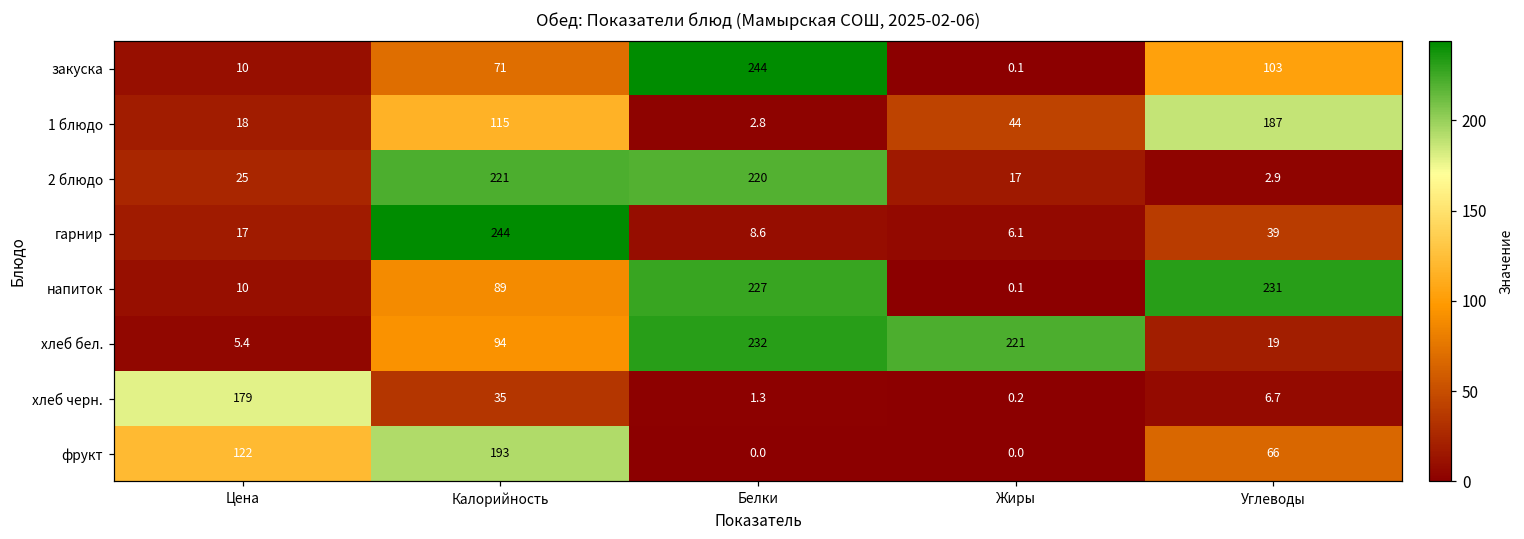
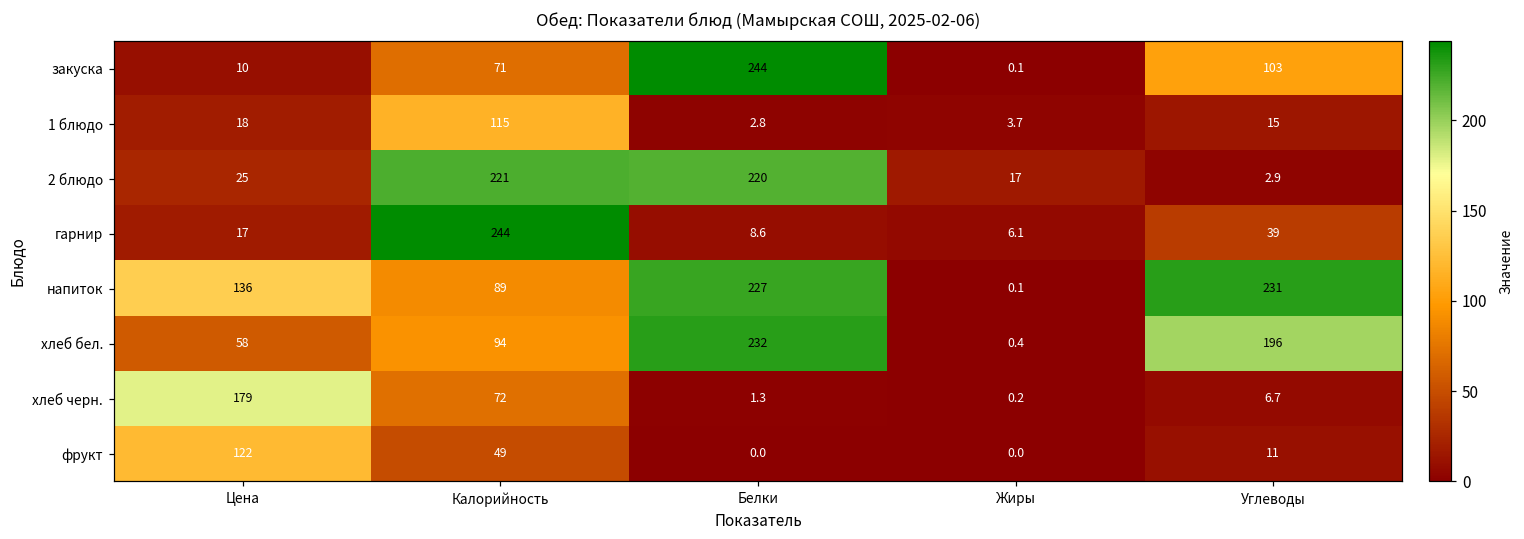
  {
    "закуска": {
      "Цена": 10,
      "Калорийность": 71,
      "Белки": 244,
      "Жиры": 0.1,
      "Углеводы": 103
    },
    "1 блюдо": {
      "Цена": 18,
      "Калорийность": 115,
      "Белки": 2.8,
-     "Жиры": 44,
-     "Углеводы": 187
+     "Жиры": 3.7,
+     "Углеводы": 15
    },
    "2 блюдо": {
      "Цена": 25,
      "Калорийность": 221,
      "Белки": 220,
      "Жиры": 17,
      "Углеводы": 2.9
    },
    "гарнир": {
      "Цена": 17,
      "Калорийность": 244,
      "Белки": 8.6,
      "Жиры": 6.1,
      "Углеводы": 39
    },
    "напиток": {
-     "Цена": 10,
+     "Цена": 136,
      "Калорийность": 89,
      "Белки": 227,
      "Жиры": 0.1,
      "Углеводы": 231
    },
    "хлеб бел.": {
-     "Цена": 5.4,
+     "Цена": 58,
      "Калорийность": 94,
      "Белки": 232,
-     "Жиры": 221,
-     "Углеводы": 19
+     "Жиры": 0.4,
+     "Углеводы": 196
    },
    "хлеб черн.": {
      "Цена": 179,
-     "Калорийность": 35,
+     "Калорийность": 72,
      "Белки": 1.3,
      "Жиры": 0.2,
      "Углеводы": 6.7
    },
    "фрукт": {
      "Цена": 122,
-     "Калорийность": 193,
+     "Калорийность": 49,
      "Белки": 0.0,
      "Жиры": 0.0,
-     "Углеводы": 66
+     "Углеводы": 11
    }
  }
